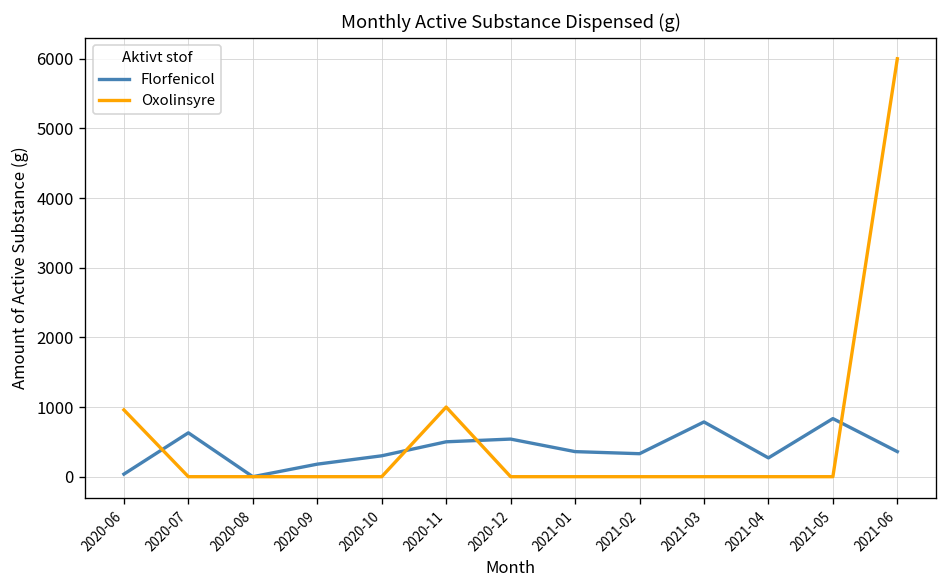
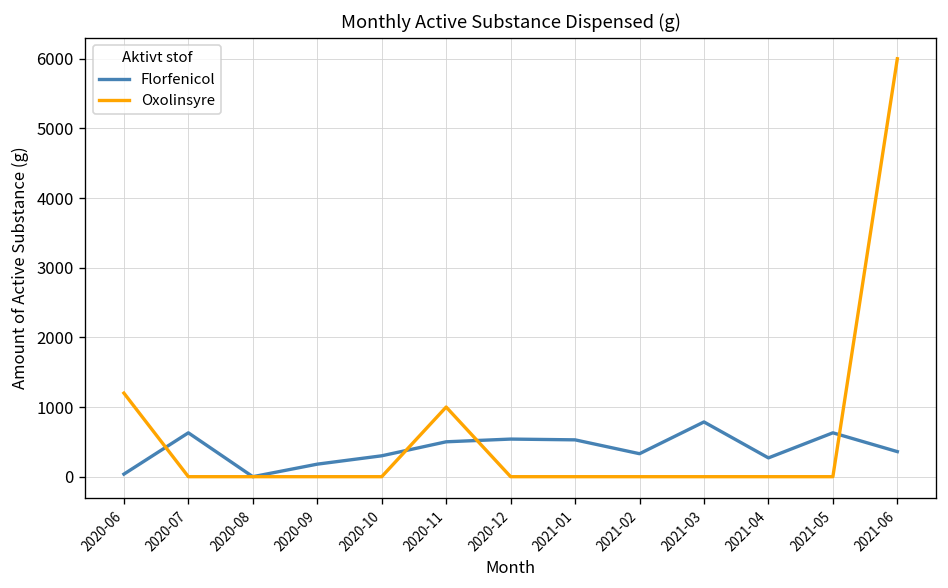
  {
    "Florfenicol": {
      "2020-06": 0,
      "2020-07": 600,
      "2020-09": 200,
      "2020-10": 300,
      "2020-11": 500,
      "2020-12": 500,
-     "2021-01": 400,
+     "2021-01": 500,
      "2021-02": 300,
      "2021-03": 800,
      "2021-04": 300,
-     "2021-05": 800,
+     "2021-05": 600,
      "2021-06": 400
    },
    "Oxolinsyre": {
-     "2020-06": 1000,
+     "2020-06": 1200,
      "2020-07": 0,
      "2020-09": 0,
      "2020-10": 0,
      "2020-11": 1000,
      "2020-12": 0,
      "2021-01": 0,
      "2021-02": 0,
      "2021-03": 0,
      "2021-04": 0,
      "2021-05": 0,
      "2021-06": 6000
    }
  }
